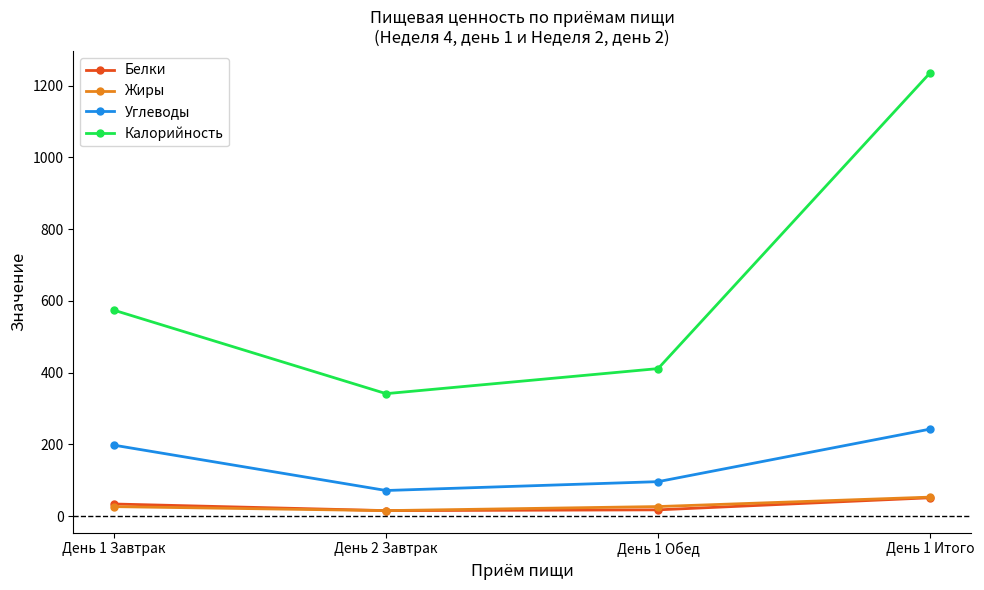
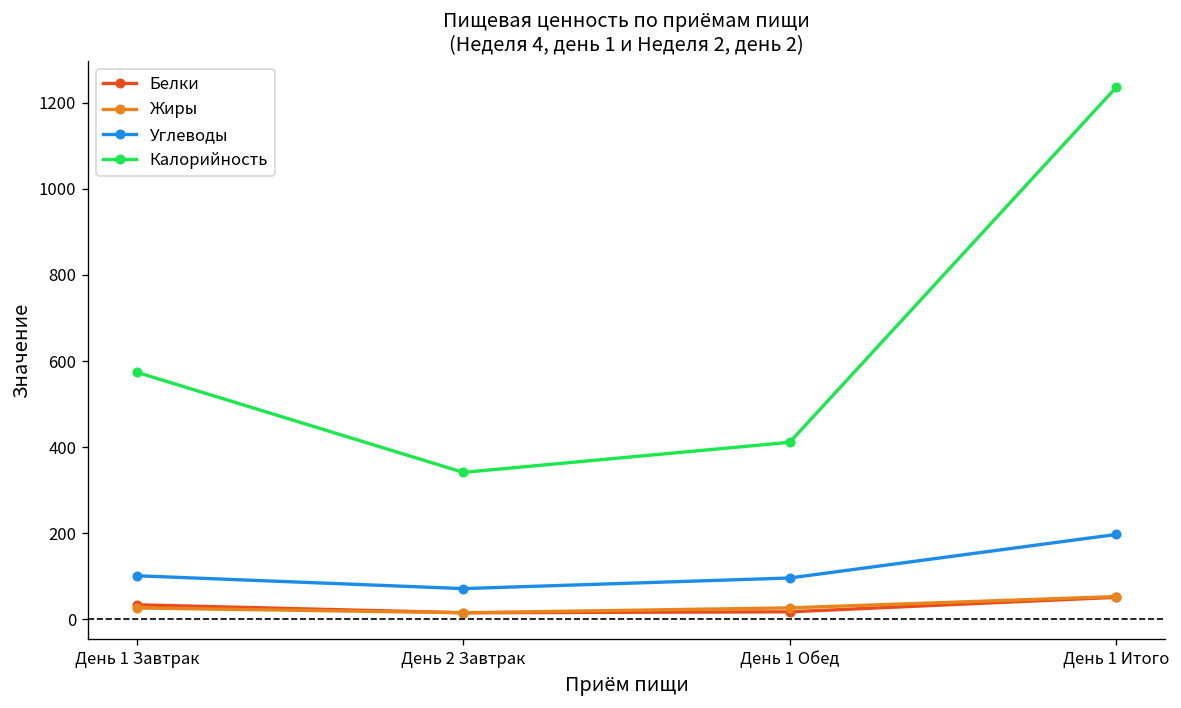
  {
    "Углеводы": {
-     "День 1 Завтрак": 200,
+     "День 1 Завтрак": 100,
      "День 2 Завтрак": 70,
      "День 1 Обед": 100,
-     "День 1 Итого": 240
+     "День 1 Итого": 200
    },
    "Калорийность": {
      "День 1 Завтрак": 570,
      "День 2 Завтрак": 340,
      "День 1 Обед": 410,
      "День 1 Итого": 1240
    }
  }
